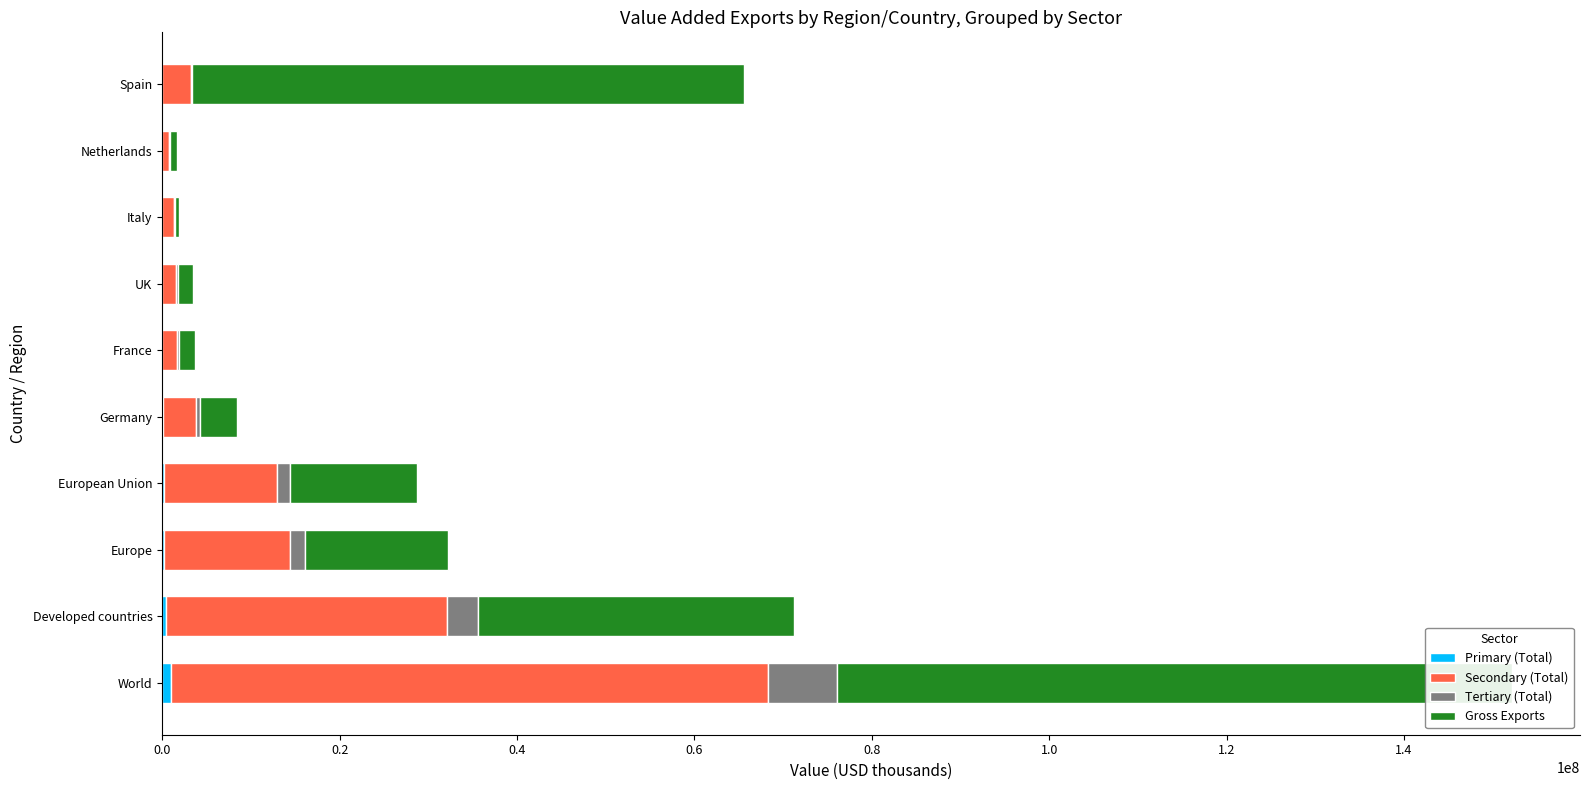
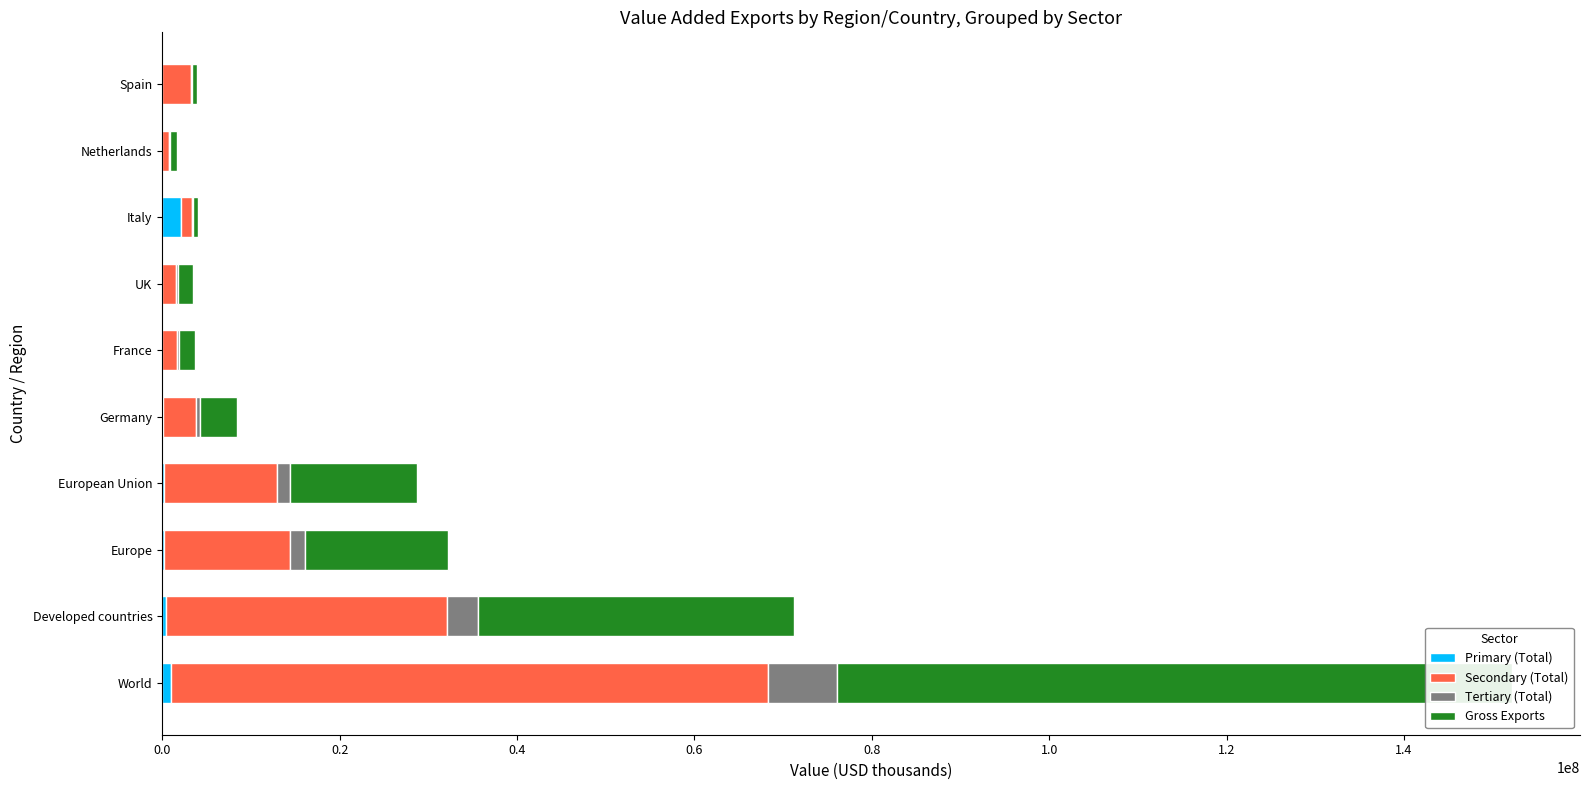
  {
    "Primary (Total)": {
-     "Italy": 0,
+     "Italy": 2000000,
      "Developed countries": 0,
      "World": 1000000
    },
    "Secondary (Total)": {
      "Spain": 3000000,
      "Netherlands": 1000000,
      "Italy": 1000000,
      "UK": 2000000,
      "France": 2000000,
      "Germany": 4000000,
      "European Union": 13000000,
      "Europe": 14000000,
      "Developed countries": 32000000,
      "World": 67000000
    },
    "Tertiary (Total)": {
      "Germany": 0,
      "European Union": 1000000,
      "Europe": 2000000,
      "Developed countries": 4000000,
      "World": 8000000
    },
    "Gross Exports": {
-     "Spain": 62000000,
+     "Spain": 1000000,
      "Netherlands": 1000000,
      "Italy": 1000000,
      "UK": 2000000,
      "France": 2000000,
      "Germany": 4000000,
      "European Union": 14000000,
      "Europe": 16000000,
      "Developed countries": 36000000
    }
  }
